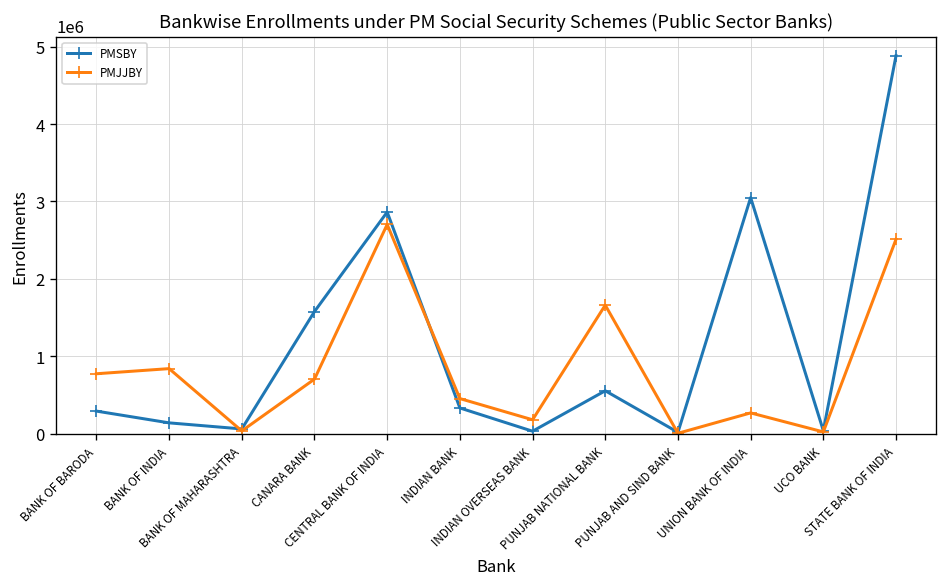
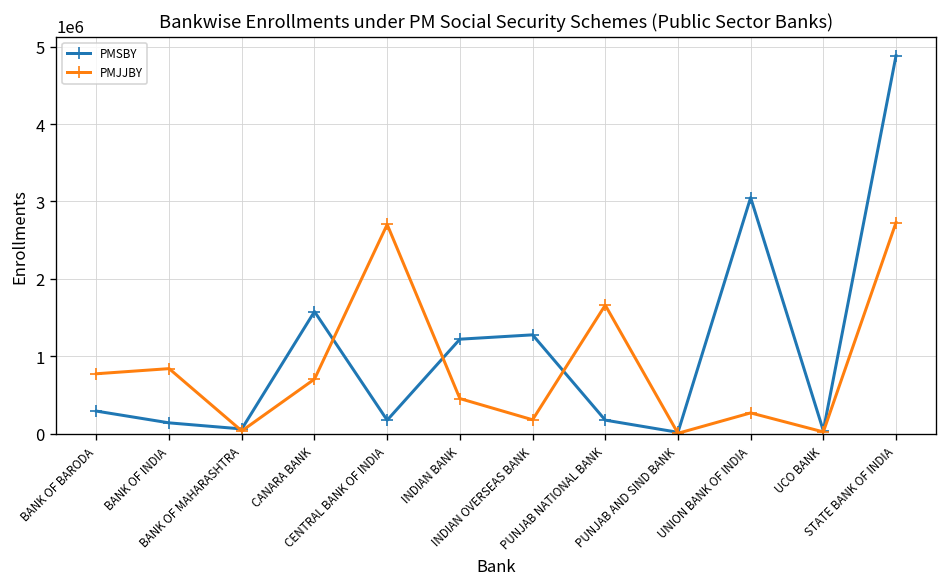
  {
    "PMSBY": {
      "BANK OF BARODA": 300000,
      "BANK OF INDIA": 100000,
      "CANARA BANK": 1600000,
-     "CENTRAL BANK OF INDIA": 2900000,
-     "INDIAN BANK": 300000,
-     "INDIAN OVERSEAS BANK": 0,
-     "PUNJAB NATIONAL BANK": 600000,
+     "CENTRAL BANK OF INDIA": 200000,
+     "INDIAN BANK": 1200000,
+     "INDIAN OVERSEAS BANK": 1300000,
+     "PUNJAB NATIONAL BANK": 200000,
      "UNION BANK OF INDIA": 3000000,
      "STATE BANK OF INDIA": 4900000
    },
    "PMJJBY": {
      "BANK OF BARODA": 800000,
      "BANK OF INDIA": 800000,
      "CANARA BANK": 700000,
      "CENTRAL BANK OF INDIA": 2700000,
      "INDIAN BANK": 500000,
      "INDIAN OVERSEAS BANK": 200000,
      "PUNJAB NATIONAL BANK": 1700000,
      "UNION BANK OF INDIA": 300000,
-     "STATE BANK OF INDIA": 2500000
+     "STATE BANK OF INDIA": 2700000
    }
  }
